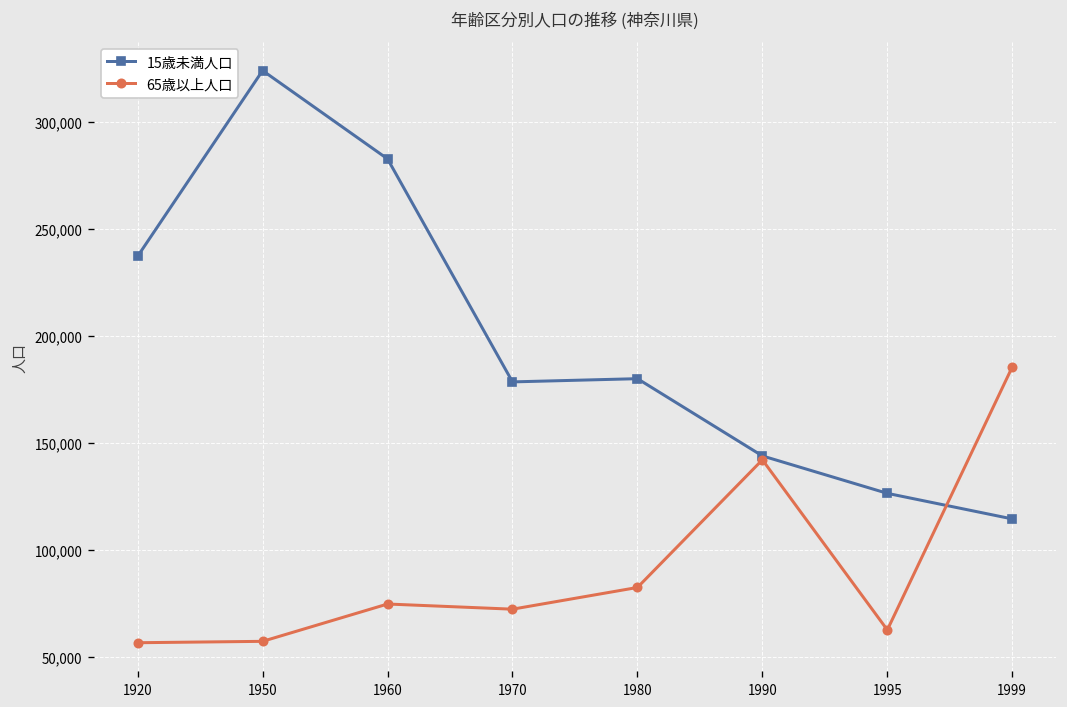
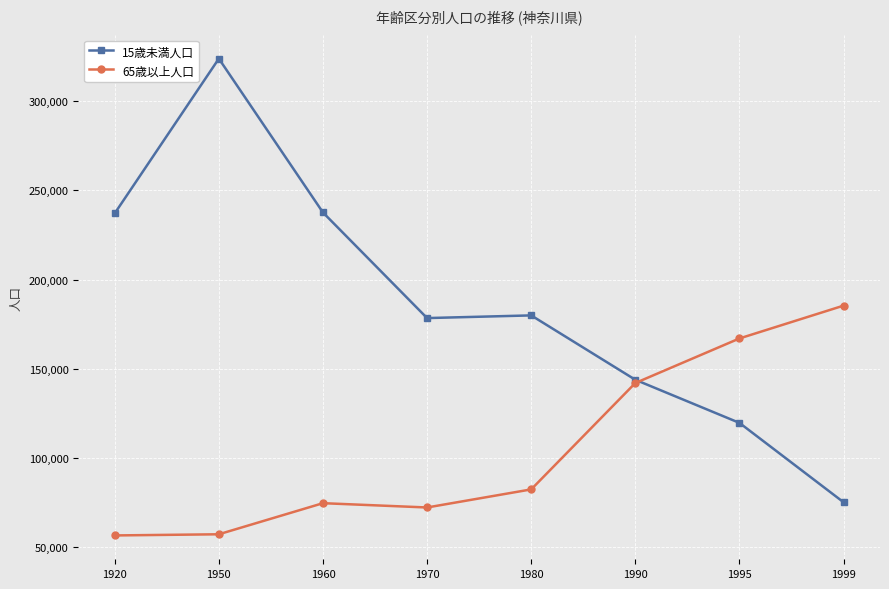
  {
    "15歳未満人口": {
      "1920": "237,000",
      "1950": "324,000",
-     "1960": "283,000",
+     "1960": "238,000",
      "1970": "178,000",
      "1980": "180,000",
      "1990": "144,000",
-     "1995": "126,000",
-     "1999": "114,000"
+     "1995": "120,000",
+     "1999": "75,000"
    },
    "65歳以上人口": {
      "1920": "57,000",
      "1950": "57,000",
      "1960": "75,000",
      "1970": "72,000",
      "1980": "82,000",
      "1990": "142,000",
-     "1995": "63,000",
+     "1995": "167,000",
      "1999": "185,000"
    }
  }
